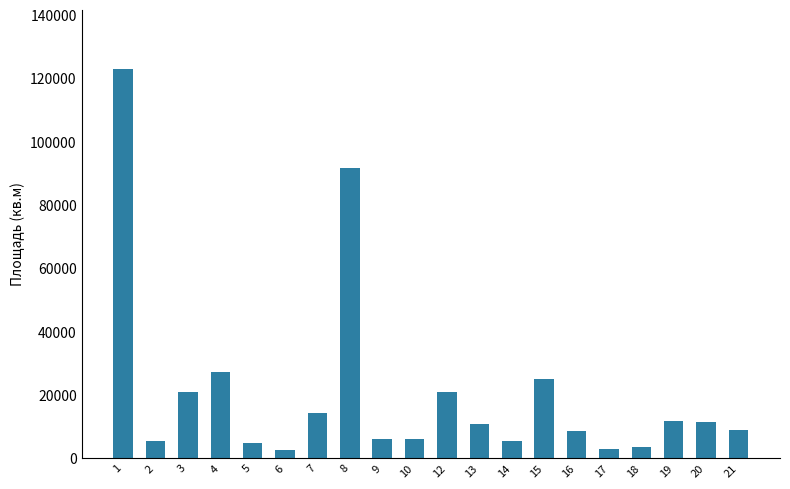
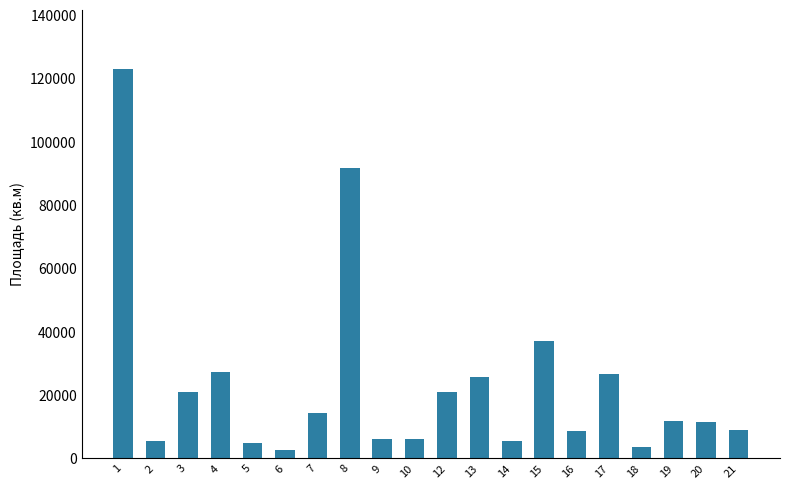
  {
    "1": 123000,
    "2": 5000,
    "3": 21000,
    "4": 27000,
    "5": 5000,
    "6": 3000,
    "7": 14000,
    "8": 92000,
    "9": 6000,
    "10": 6000,
    "12": 21000,
-   "13": 11000,
+   "13": 26000,
    "14": 5000,
-   "15": 25000,
+   "15": 37000,
    "16": 9000,
-   "17": 3000,
+   "17": 27000,
    "18": 3000,
    "19": 12000,
    "20": 12000,
    "21": 9000
  }
